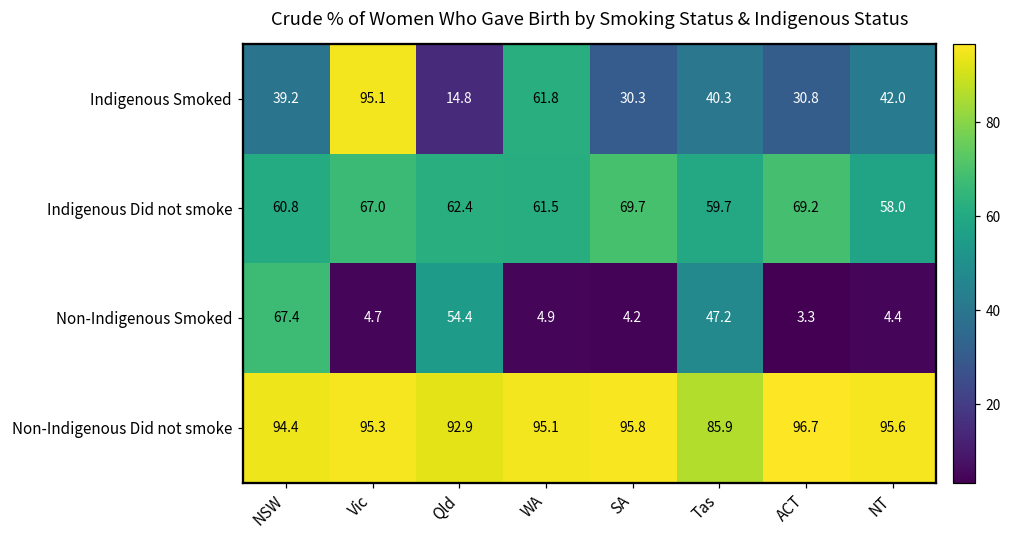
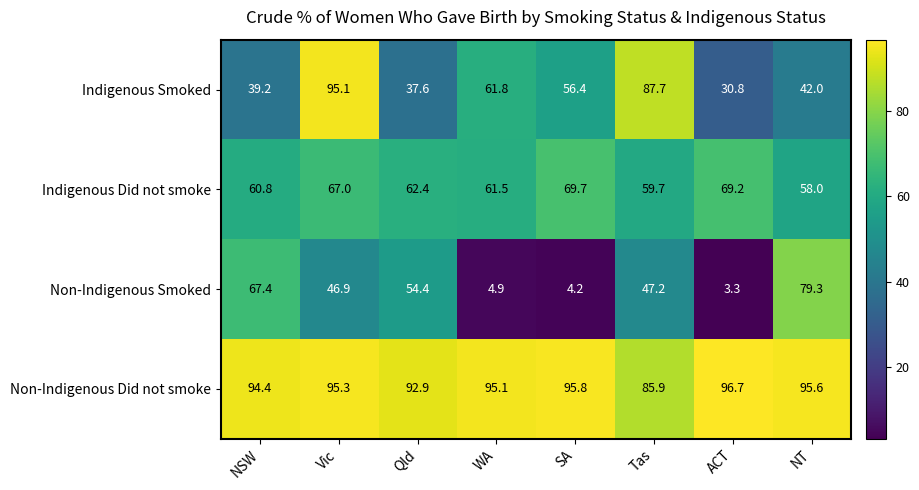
  {
    "Indigenous Smoked": {
      "NSW": 39.2,
      "Vic": 95.1,
-     "Qld": 14.8,
+     "Qld": 37.6,
      "WA": 61.8,
-     "SA": 30.3,
-     "Tas": 40.3,
+     "SA": 56.4,
+     "Tas": 87.7,
      "ACT": 30.8,
      "NT": 42.0
    },
    "Indigenous Did not smoke": {
      "NSW": 60.8,
      "Vic": 67.0,
      "Qld": 62.4,
      "WA": 61.5,
      "SA": 69.7,
      "Tas": 59.7,
      "ACT": 69.2,
      "NT": 58.0
    },
    "Non-Indigenous Smoked": {
      "NSW": 67.4,
-     "Vic": 4.7,
+     "Vic": 46.9,
      "Qld": 54.4,
      "WA": 4.9,
      "SA": 4.2,
      "Tas": 47.2,
      "ACT": 3.3,
-     "NT": 4.4
+     "NT": 79.3
    },
    "Non-Indigenous Did not smoke": {
      "NSW": 94.4,
      "Vic": 95.3,
      "Qld": 92.9,
      "WA": 95.1,
      "SA": 95.8,
      "Tas": 85.9,
      "ACT": 96.7,
      "NT": 95.6
    }
  }
